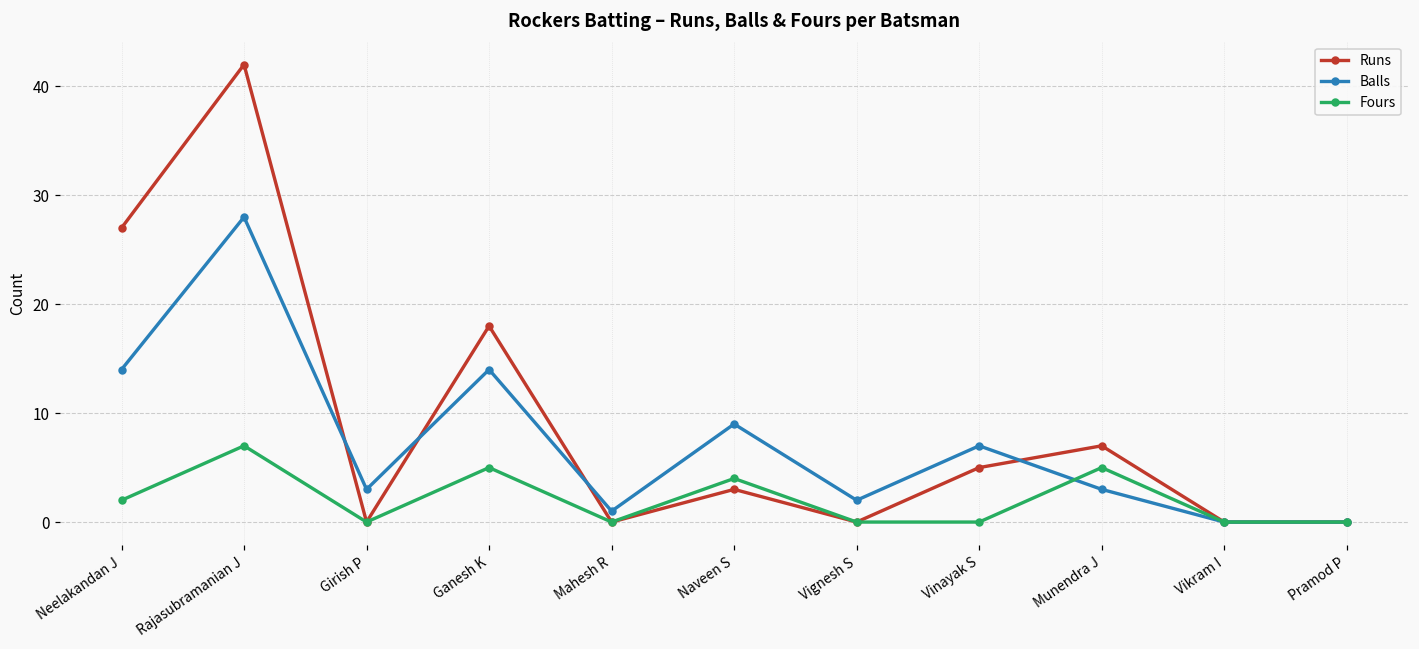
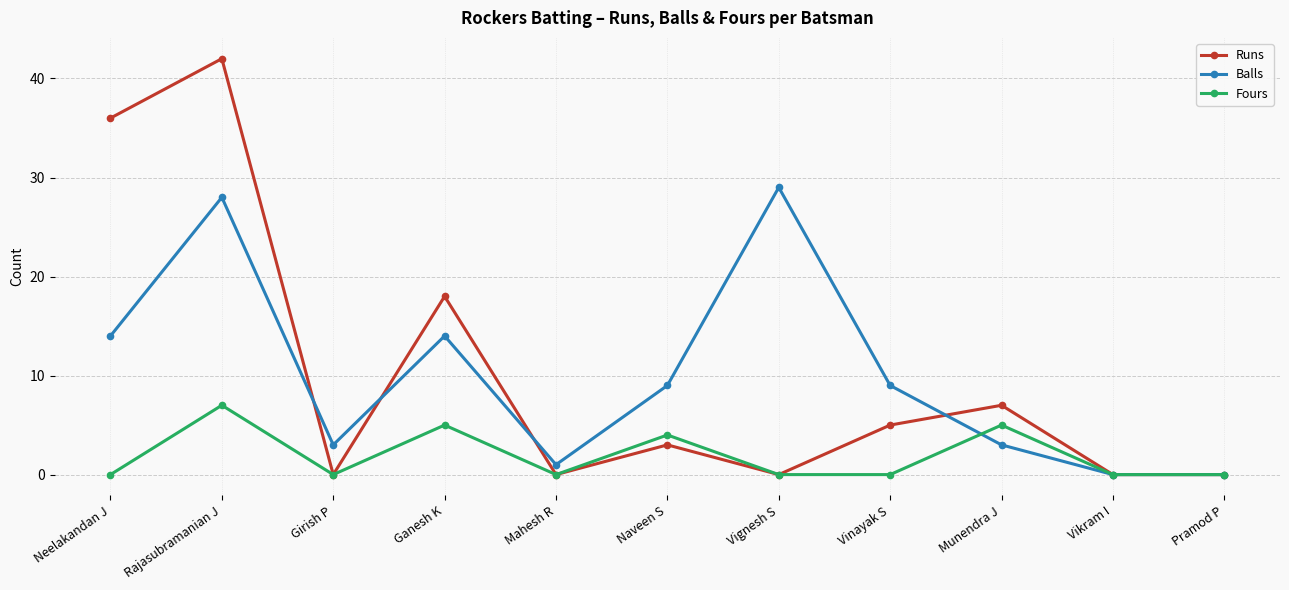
  {
    "Runs": {
-     "Neelakandan J": 27,
+     "Neelakandan J": 36,
      "Rajasubramanian J": 42,
      "Ganesh K": 18,
      "Naveen S": 3,
      "Vinayak S": 5,
      "Munendra J": 7
    },
    "Balls": {
      "Neelakandan J": 14,
      "Rajasubramanian J": 28,
      "Girish P": 3,
      "Ganesh K": 14,
      "Mahesh R": 1,
      "Naveen S": 9,
-     "Vignesh S": 2,
-     "Vinayak S": 7,
+     "Vignesh S": 29,
+     "Vinayak S": 9,
      "Munendra J": 3
    },
    "Fours": {
-     "Neelakandan J": 2,
+     "Neelakandan J": 0,
      "Rajasubramanian J": 7,
      "Ganesh K": 5,
      "Naveen S": 4,
      "Vinayak S": 0,
      "Munendra J": 5
    }
  }
